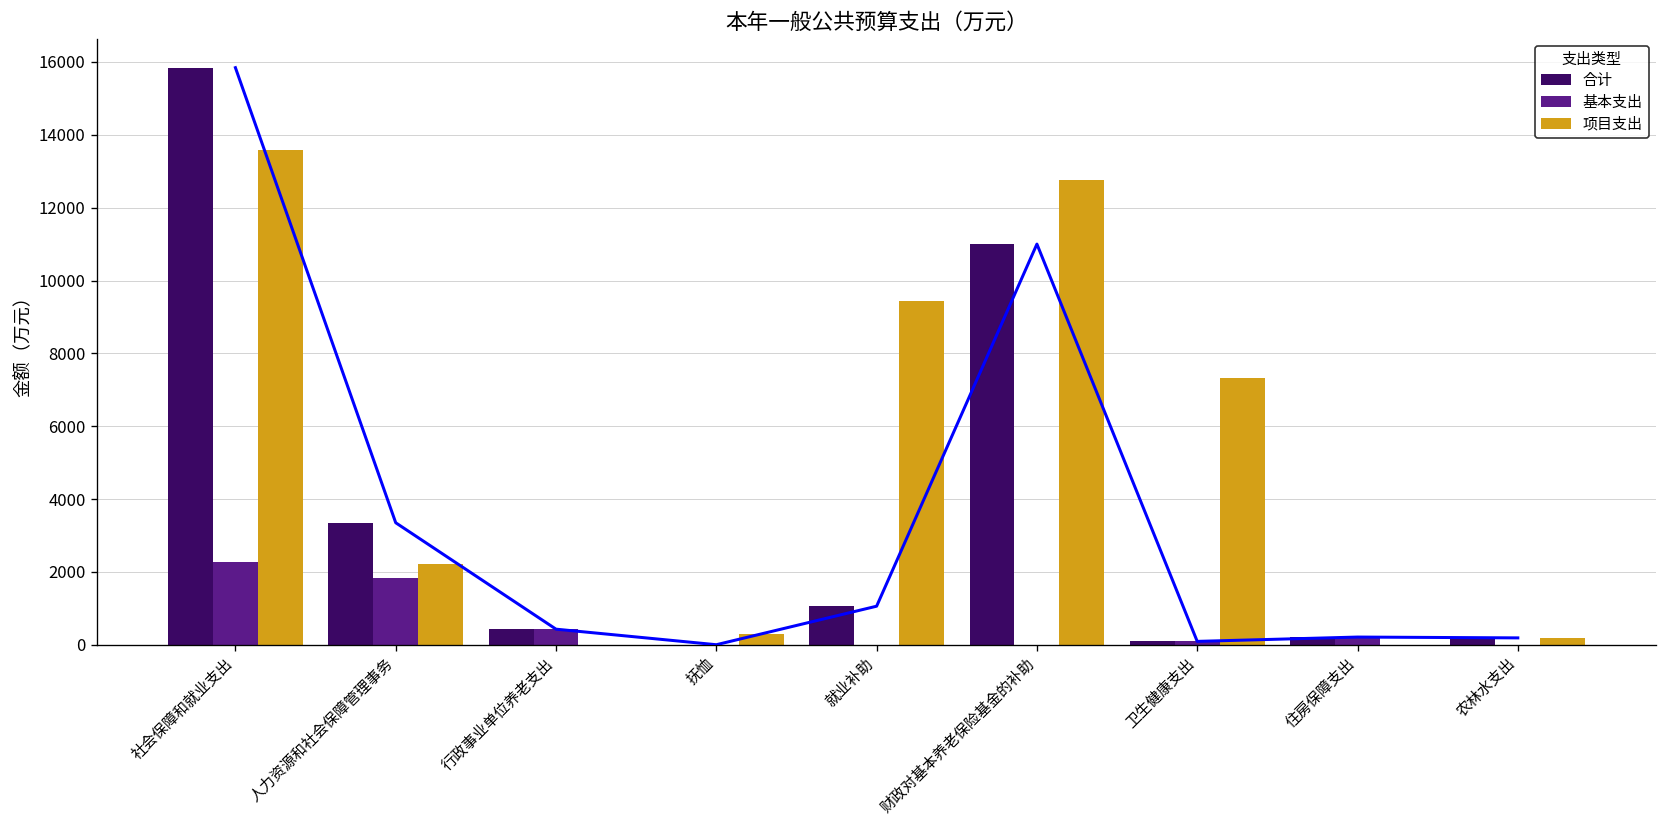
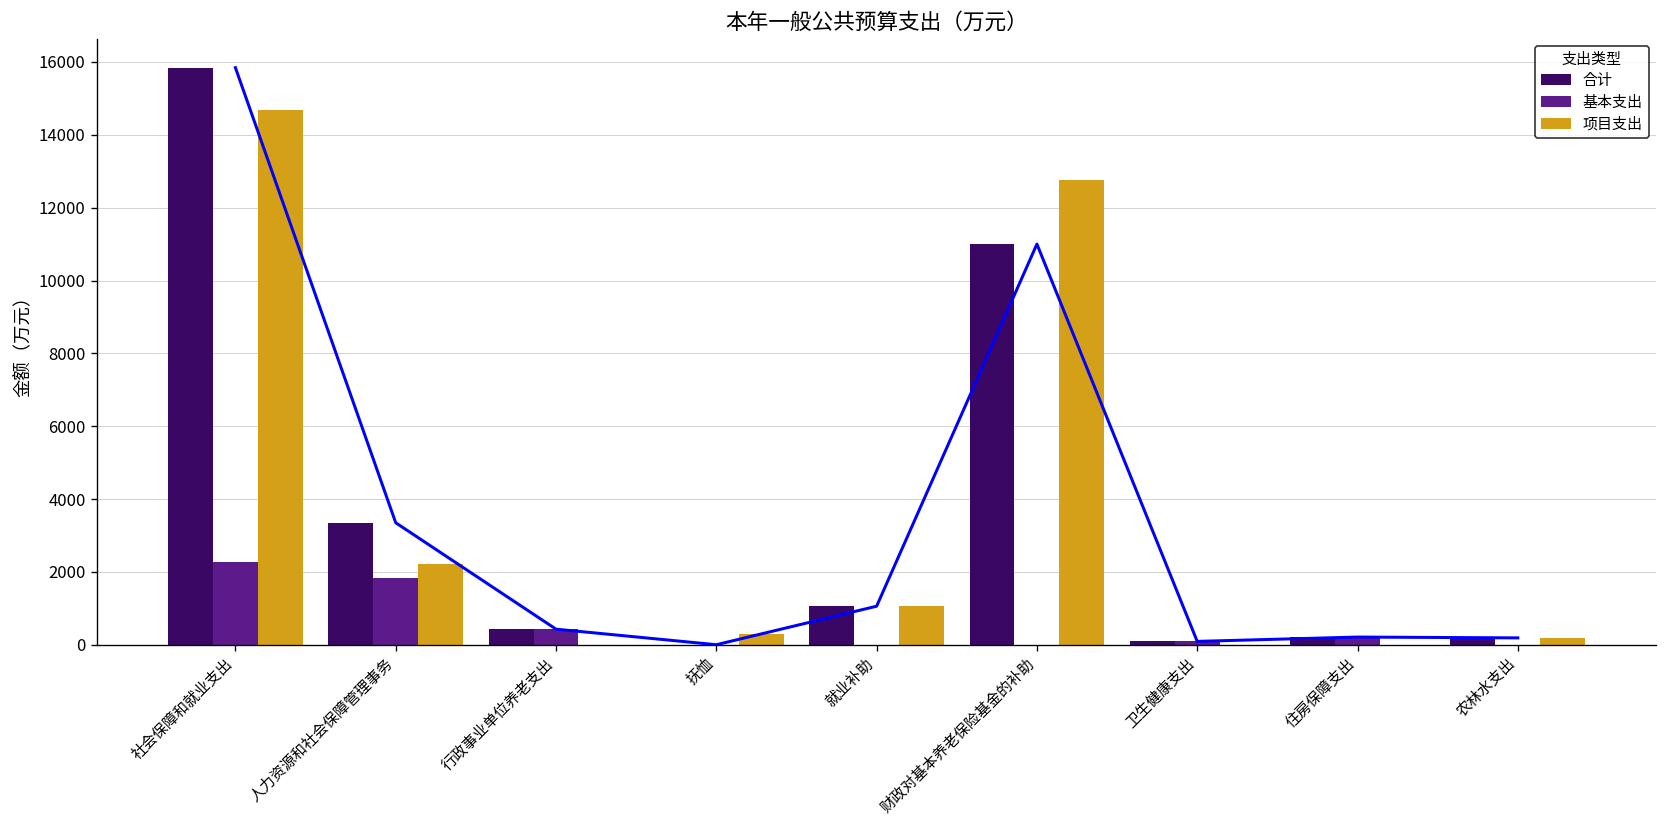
  {
    "项目支出": {
-     "社会保障和就业支出": 13600,
+     "社会保障和就业支出": 14700,
      "人力资源和社会保障管理事务": 2200,
      "行政事业单位养老支出": 0,
      "抚恤": 300,
-     "就业补助": 9400,
+     "就业补助": 1100,
      "财政对基本养老保险基金的补助": 12800,
-     "卫生健康支出": 7300,
+     "卫生健康支出": 0,
      "住房保障支出": 0,
      "农林水支出": 200
    }
  }
